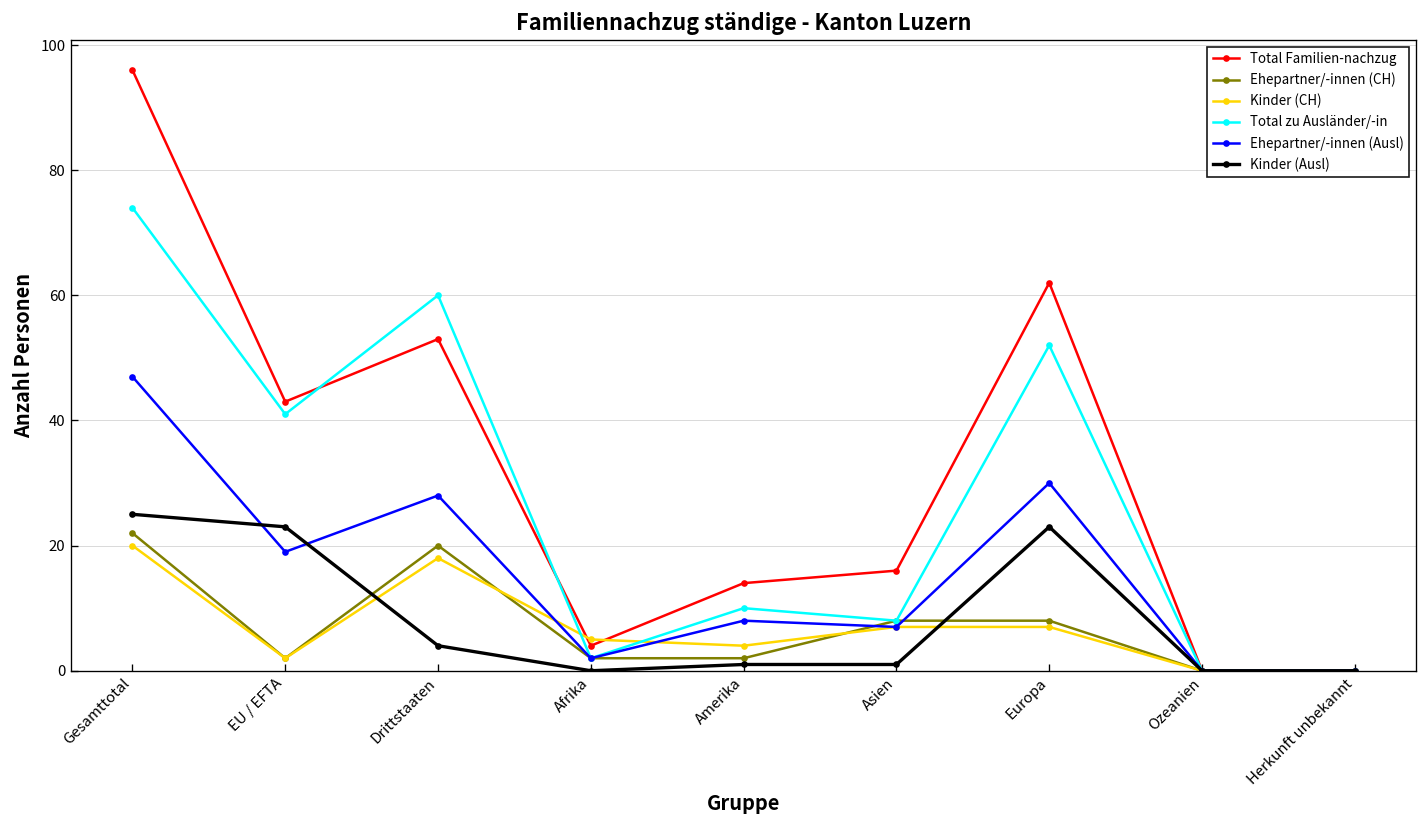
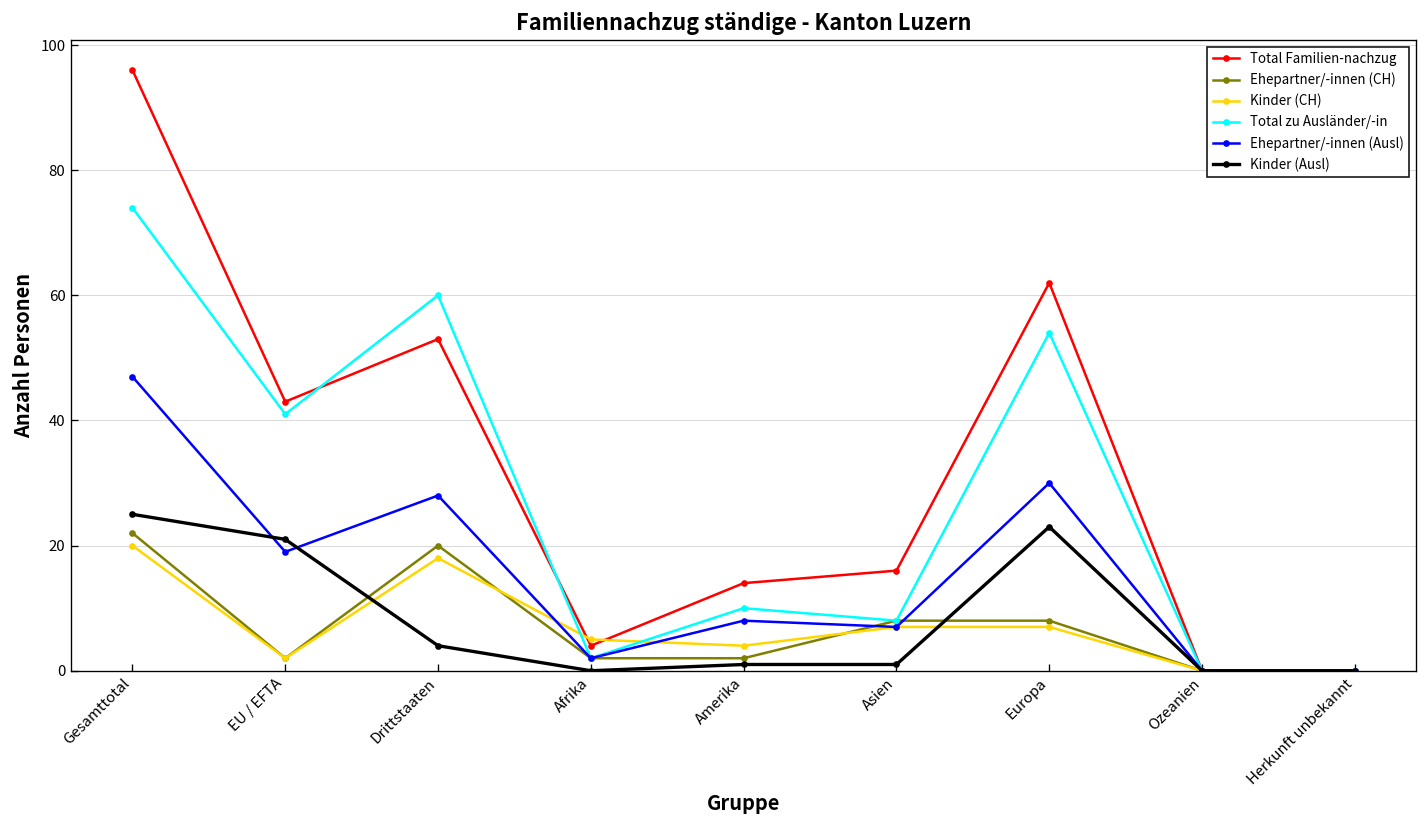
  {
    "Total Familien-nachzug": {
      "Gesamttotal": 96,
      "EU / EFTA": 43,
      "Drittstaaten": 53,
      "Afrika": 4,
      "Amerika": 14,
      "Asien": 16,
      "Europa": 62
    },
    "Ehepartner/-innen (CH)": {
      "Gesamttotal": 22,
      "Drittstaaten": 20,
      "Amerika": 2,
      "Europa": 8
    },
    "Kinder (CH)": {
      "Gesamttotal": 20,
      "Drittstaaten": 18,
      "Afrika": 5,
      "Amerika": 4,
      "Europa": 7
    },
    "Total zu Ausländer/-in": {
      "Gesamttotal": 74,
      "EU / EFTA": 41,
      "Drittstaaten": 60,
      "Amerika": 10,
-     "Europa": 52
+     "Europa": 54
    },
    "Ehepartner/-innen (Ausl)": {
      "Gesamttotal": 47,
      "EU / EFTA": 19,
      "Drittstaaten": 28,
      "Amerika": 8,
      "Europa": 30
    },
    "Kinder (Ausl)": {
      "Gesamttotal": 25,
-     "EU / EFTA": 23,
+     "EU / EFTA": 21,
      "Drittstaaten": 4,
      "Afrika": 0,
      "Amerika": 1,
      "Asien": 1,
      "Europa": 23
    }
  }
